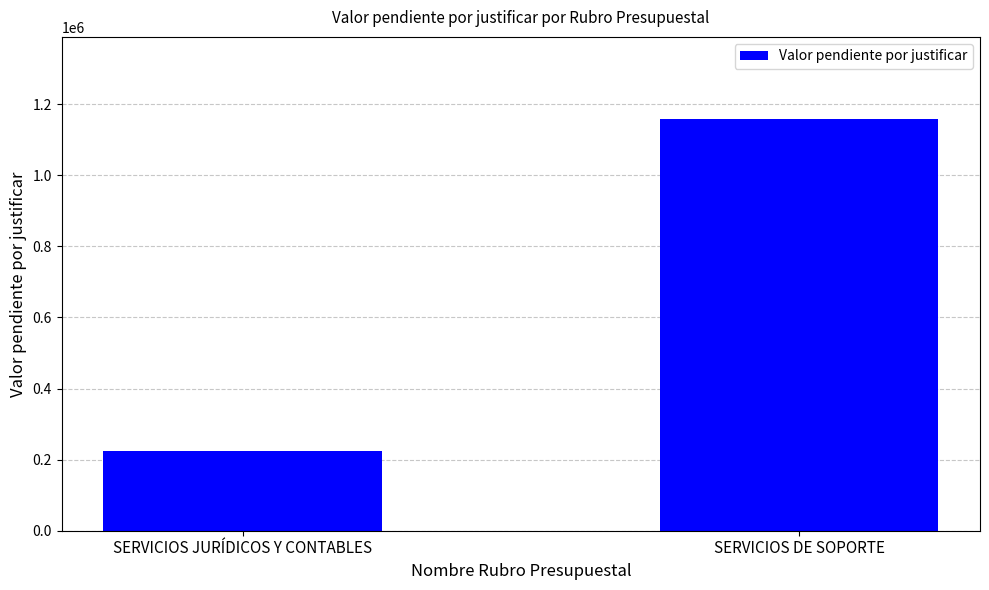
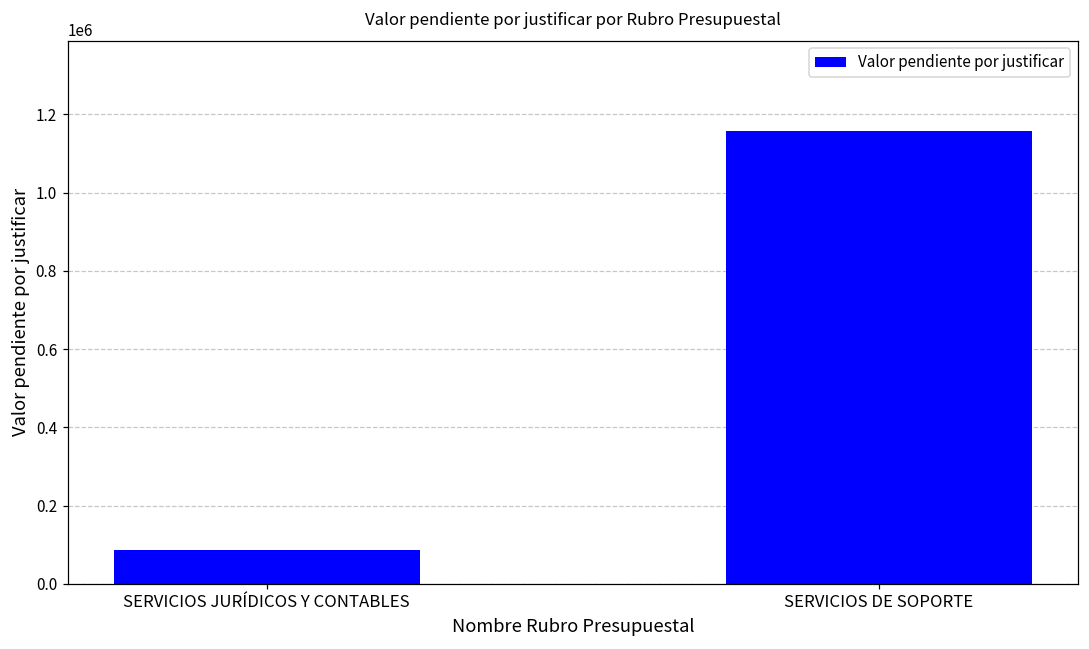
  {
-   "SERVICIOS JURÍDICOS Y CONTABLES": 220000,
+   "SERVICIOS JURÍDICOS Y CONTABLES": 90000,
    "SERVICIOS DE SOPORTE": 1160000
  }
